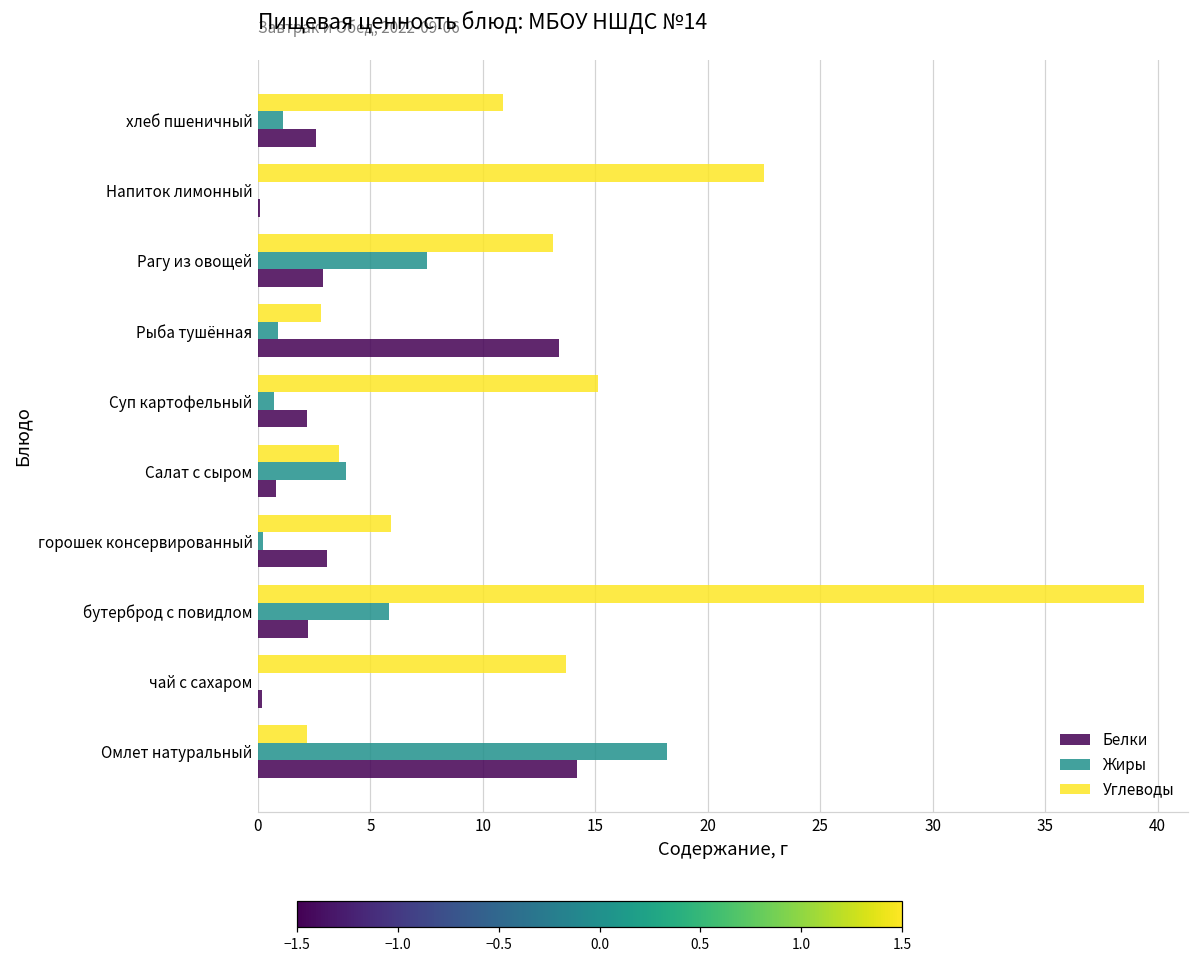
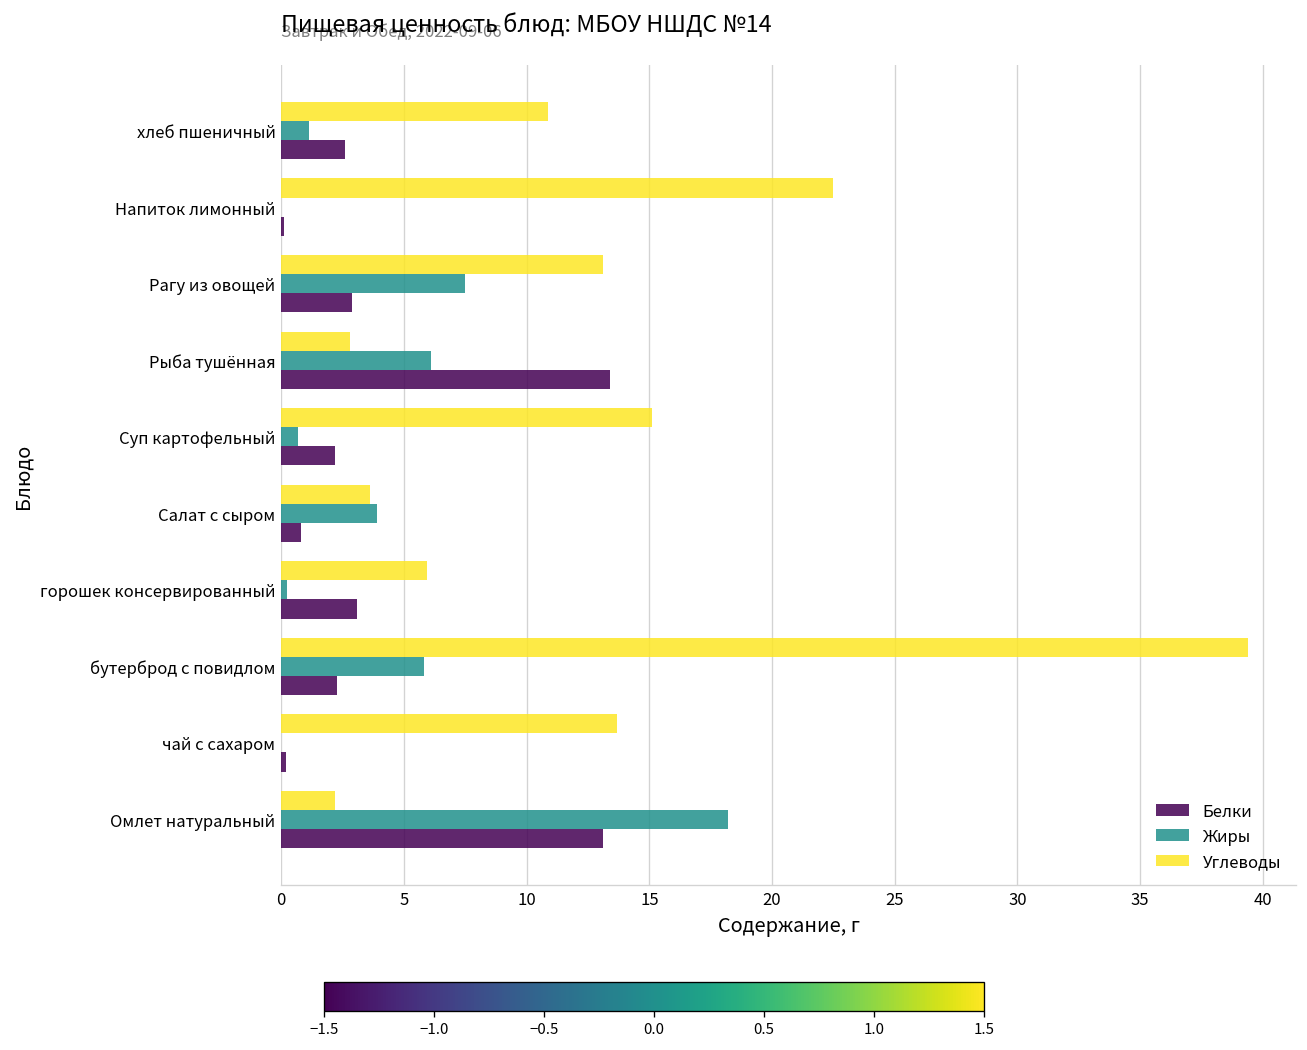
  {
    "Белки": {
      "хлеб пшеничный": 2.6,
      "Рагу из овощей": 2.9,
      "Рыба тушённая": 13.4,
      "Суп картофельный": 2.2,
      "Салат с сыром": 0.8,
      "горошек консервированный": 3.1,
      "бутерброд с повидлом": 2.3,
      "чай с сахаром": 0.2,
-     "Омлет натуральный": 14.2
+     "Омлет натуральный": 13.1
    },
    "Жиры": {
      "хлеб пшеничный": 1.1,
      "Напиток лимонный": 0.0,
      "Рагу из овощей": 7.5,
-     "Рыба тушённая": 0.9,
+     "Рыба тушённая": 6.1,
      "Суп картофельный": 0.7,
      "Салат с сыром": 3.9,
      "горошек консервированный": 0.3,
      "бутерброд с повидлом": 5.8,
      "чай с сахаром": 0.0,
      "Омлет натуральный": 18.2
    },
    "Углеводы": {
      "хлеб пшеничный": 10.9,
      "Напиток лимонный": 22.5,
      "Рагу из овощей": 13.1,
      "Рыба тушённая": 2.8,
      "Суп картофельный": 15.1,
      "Салат с сыром": 3.6,
      "горошек консервированный": 5.9,
      "бутерброд с повидлом": 39.4,
      "чай с сахаром": 13.7,
      "Омлет натуральный": 2.2
    }
  }
